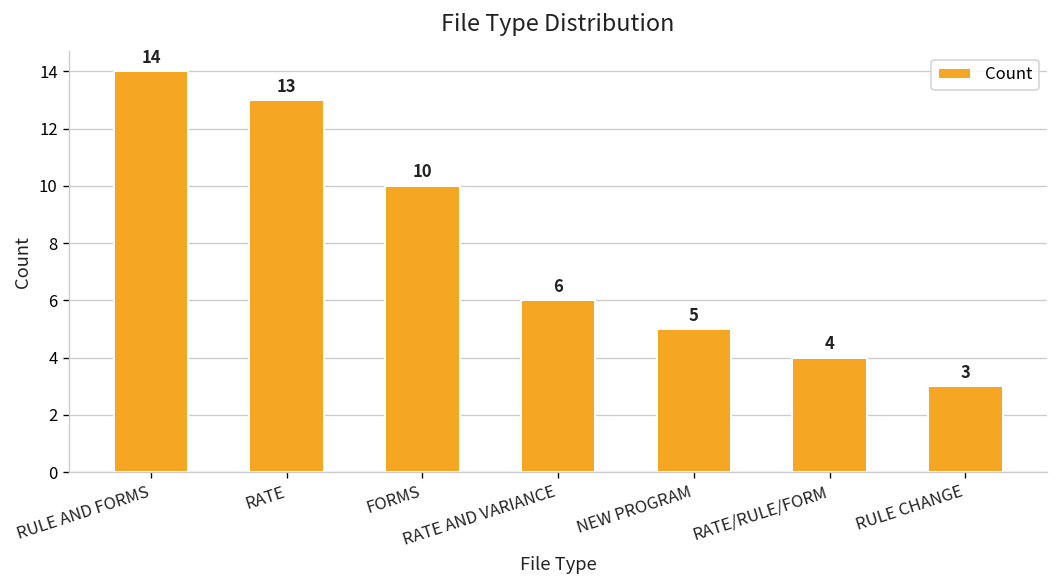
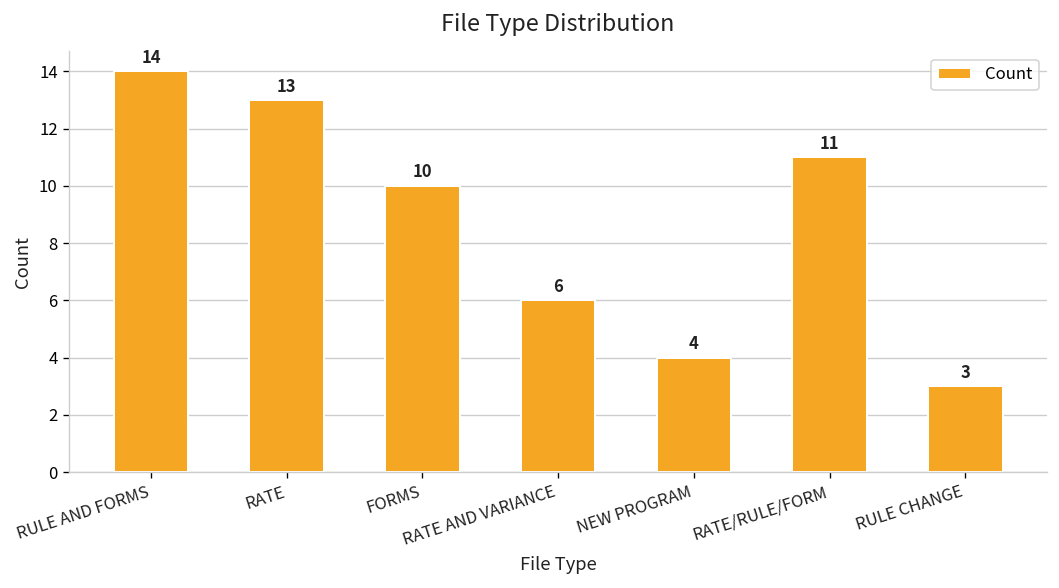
  {
    "RULE AND FORMS": 14,
    "RATE": 13,
    "FORMS": 10,
    "RATE AND VARIANCE": 6,
-   "NEW PROGRAM": 5,
-   "RATE/RULE/FORM": 4,
+   "NEW PROGRAM": 4,
+   "RATE/RULE/FORM": 11,
    "RULE CHANGE": 3
  }
